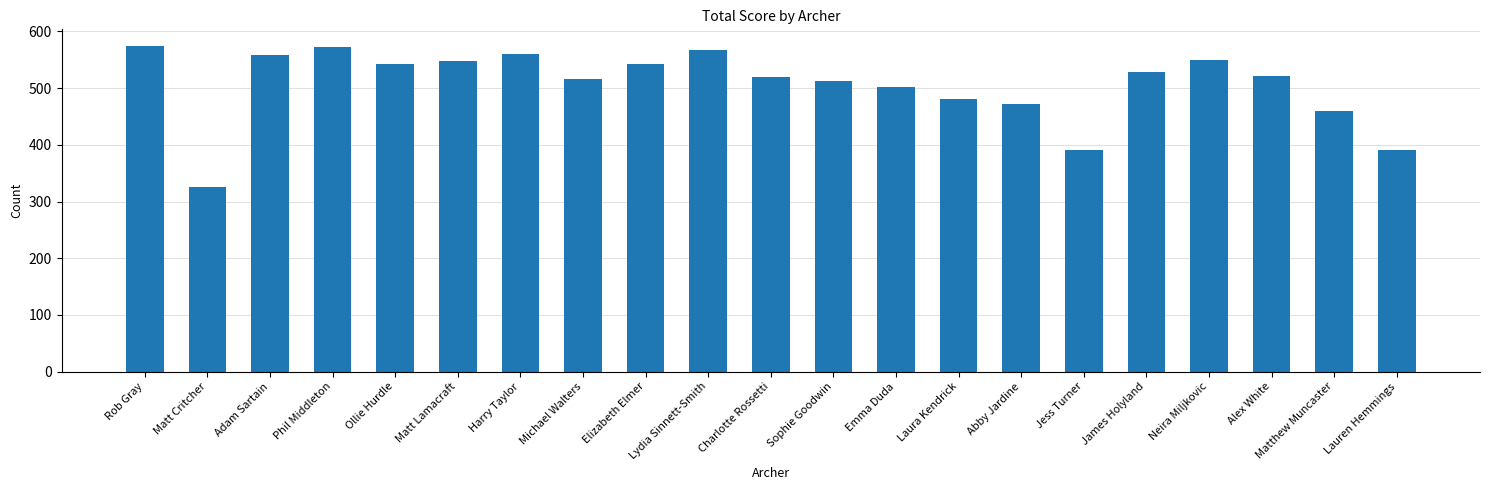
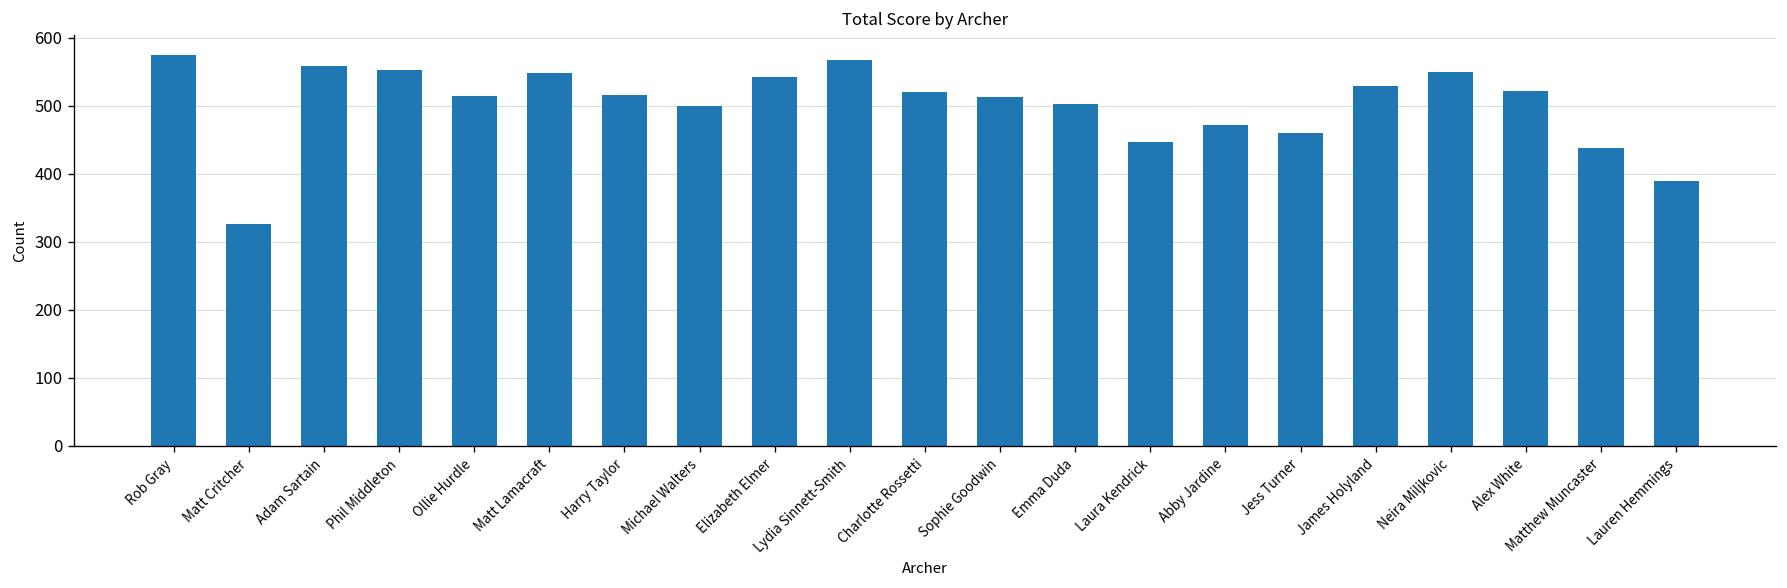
  {
    "Rob Gray": 580,
    "Matt Critcher": 330,
    "Adam Sartain": 560,
-   "Phil Middleton": 570,
-   "Ollie Hurdle": 540,
+   "Phil Middleton": 550,
+   "Ollie Hurdle": 520,
    "Matt Lamacraft": 550,
-   "Harry Taylor": 560,
-   "Michael Walters": 520,
+   "Harry Taylor": 520,
+   "Michael Walters": 500,
    "Elizabeth Elmer": 540,
    "Lydia Sinnett-Smith": 570,
    "Charlotte Rossetti": 520,
    "Sophie Goodwin": 510,
    "Emma Duda": 500,
-   "Laura Kendrick": 480,
+   "Laura Kendrick": 450,
    "Abby Jardine": 470,
-   "Jess Turner": 390,
+   "Jess Turner": 460,
    "James Holyland": 530,
    "Neira Miljkovic": 550,
    "Alex White": 520,
-   "Matthew Muncaster": 460,
+   "Matthew Muncaster": 440,
    "Lauren Hemmings": 390
  }
